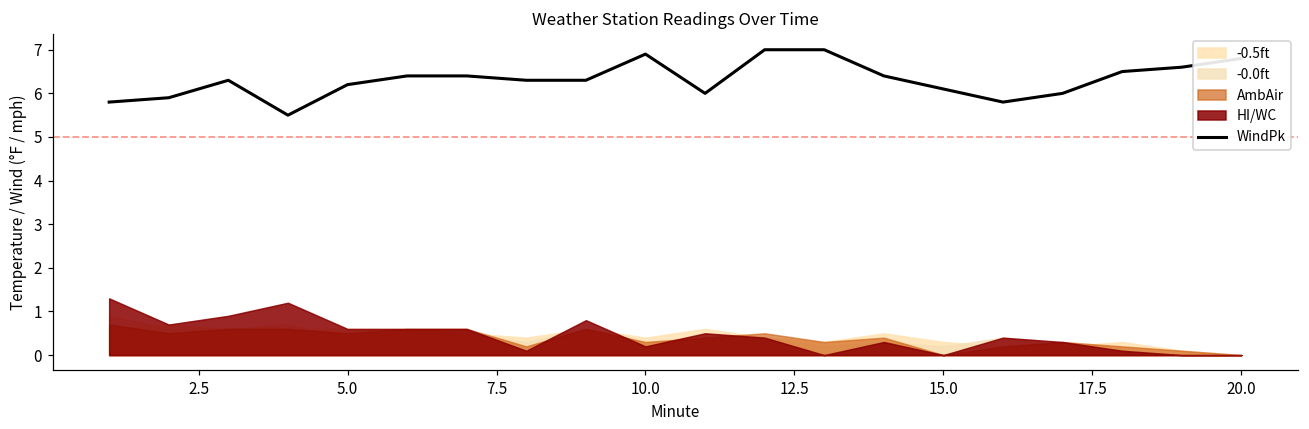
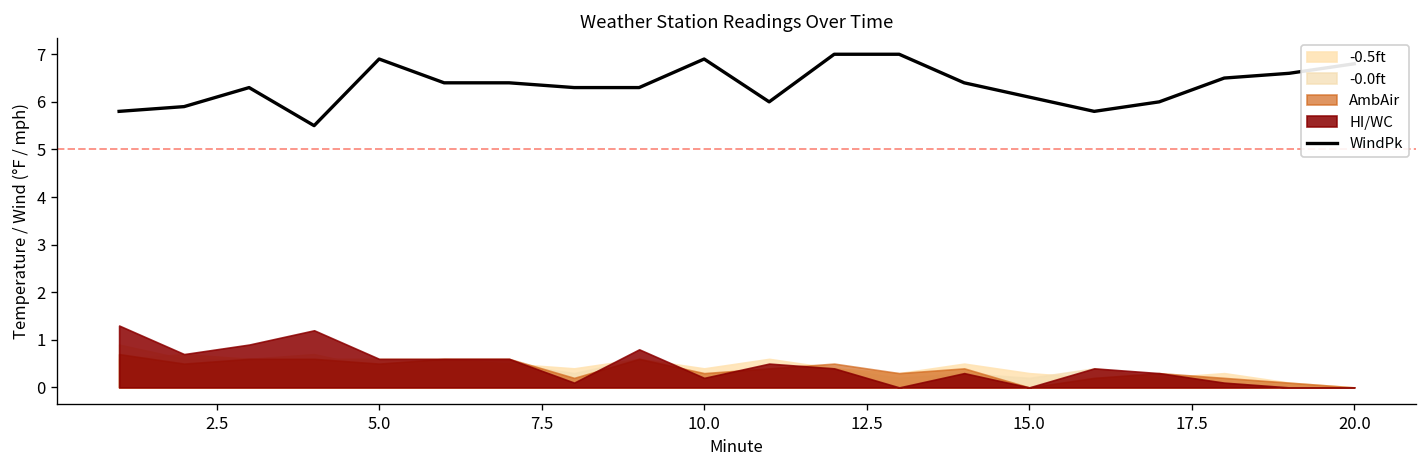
  {
    "WindPk": {
-     "5.0": 6.2,
+     "5.0": 6.9,
      "10.0": 6.9,
      "15.0": 6.1
    },
    "AmbAir": {
      "5.0": 0.5,
      "10.0": 0.3
    }
  }
